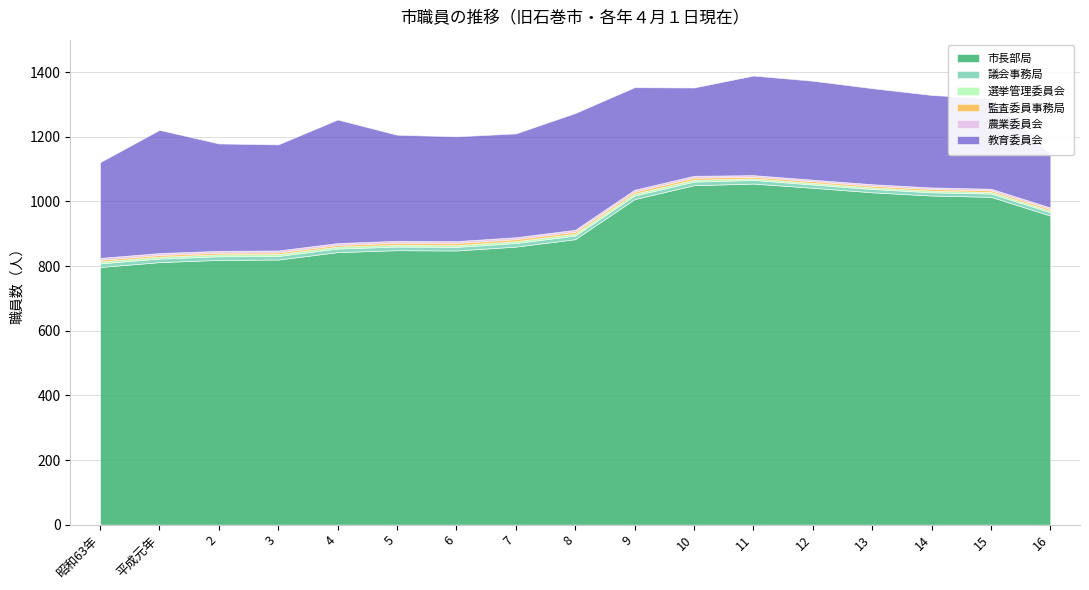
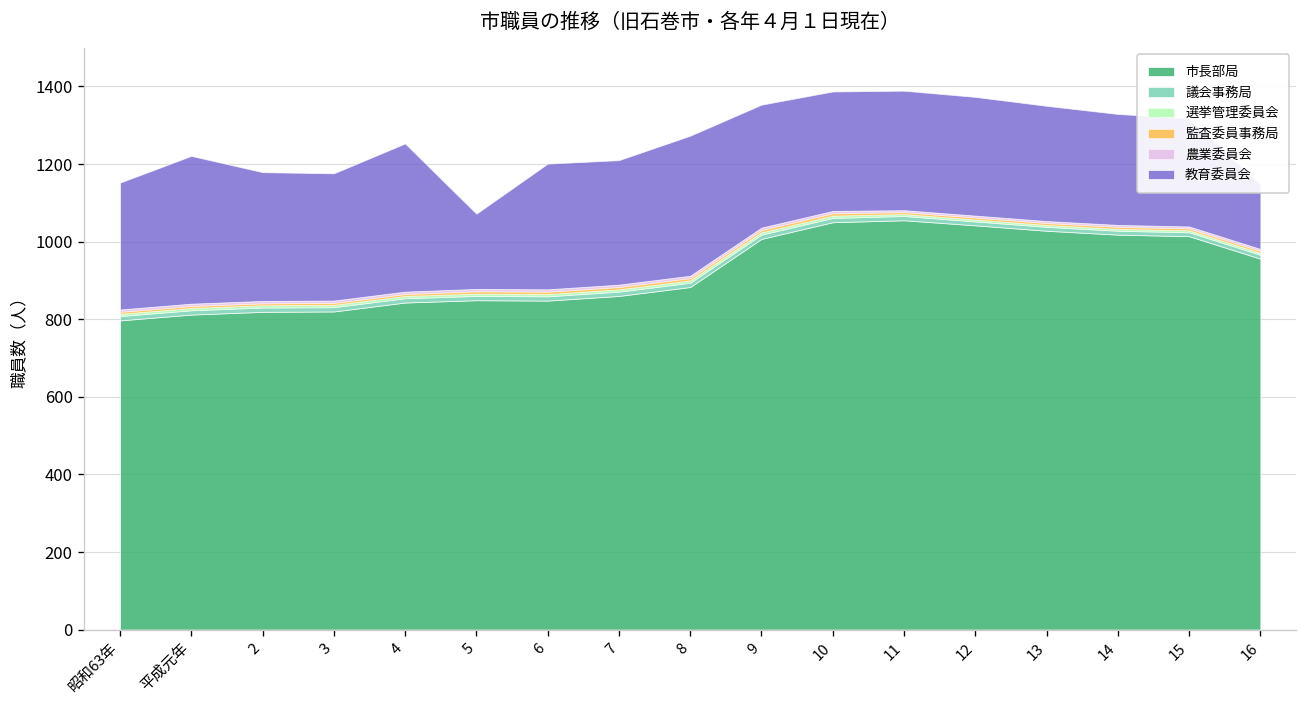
  {
    "市長部局": {
      "昭和63年": 800,
      "平成元年": 810,
      "2": 820,
      "3": 820,
      "4": 840,
      "5": 850,
      "6": 850,
      "7": 860,
      "8": 880,
      "9": 1010,
      "10": 1050,
      "11": 1060,
      "12": 1040,
      "13": 1030,
      "14": 1020,
      "15": 1010,
      "16": 960
    },
    "教育委員会": {
-     "昭和63年": 300,
+     "昭和63年": 330,
      "平成元年": 380,
      "2": 330,
      "3": 330,
      "4": 380,
-     "5": 330,
+     "5": 190,
      "6": 320,
      "7": 320,
      "8": 360,
      "9": 320,
-     "10": 270,
+     "10": 310,
      "11": 310,
      "12": 310,
      "13": 300,
      "14": 290
    }
  }
